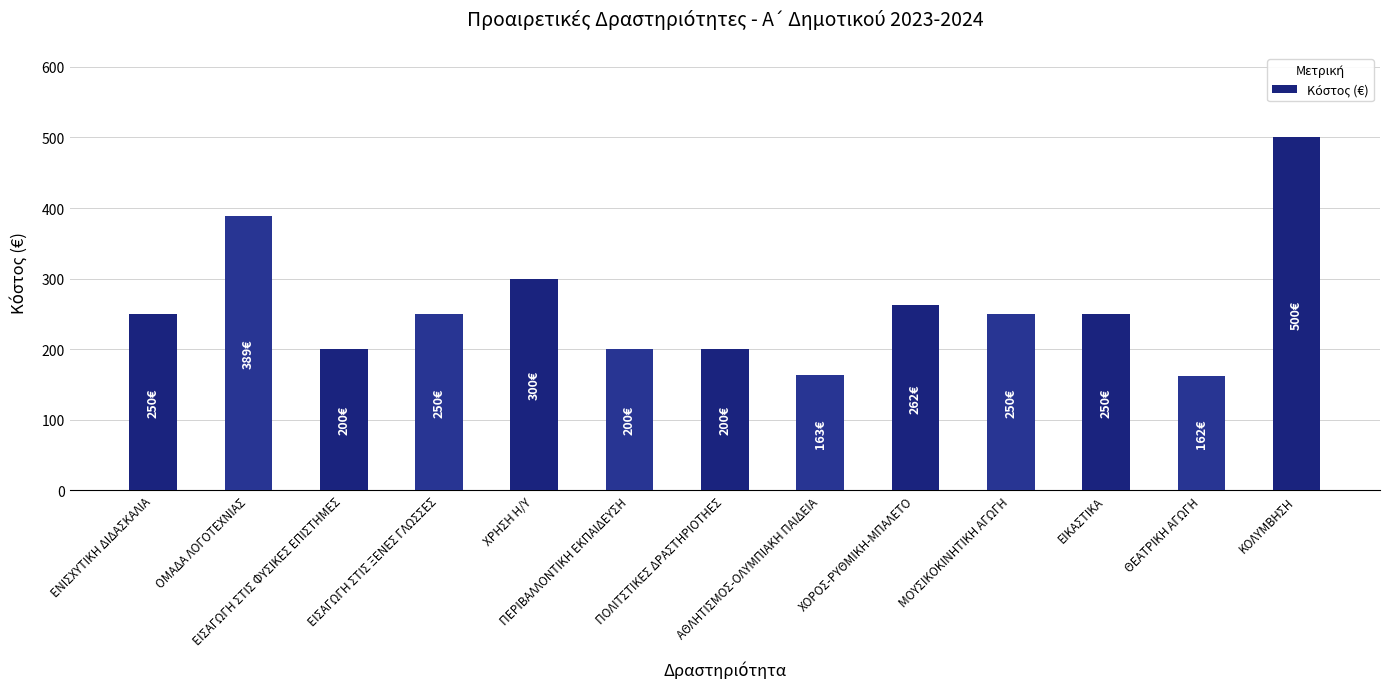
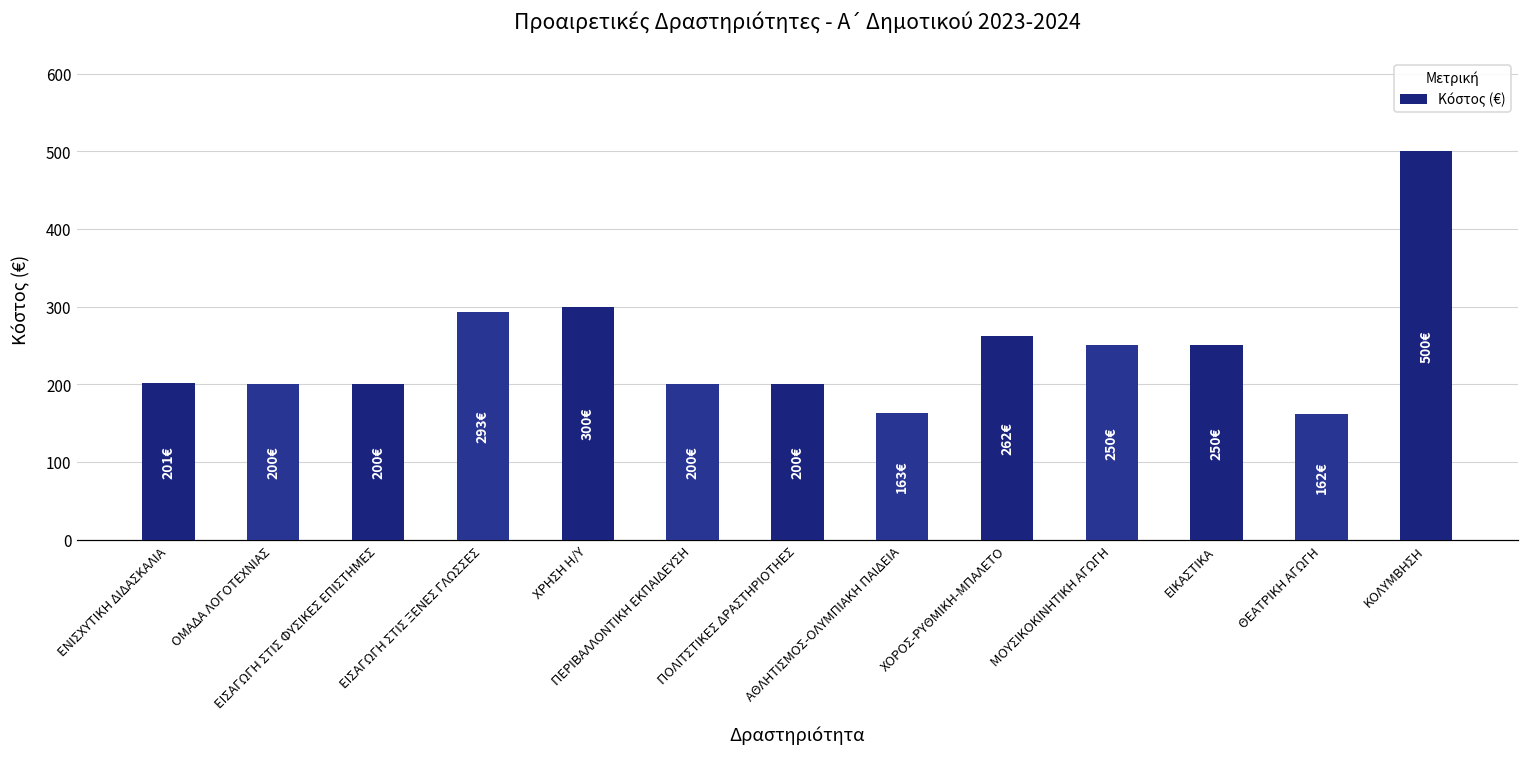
  {
-   "ΕΝΙΣΧΥΤΙΚΗ ΔΙΔΑΣΚΑΛΙΑ": "250€",
-   "ΟΜΑΔΑ ΛΟΓΟΤΕΧΝΙΑΣ": "389€",
+   "ΕΝΙΣΧΥΤΙΚΗ ΔΙΔΑΣΚΑΛΙΑ": "201€",
+   "ΟΜΑΔΑ ΛΟΓΟΤΕΧΝΙΑΣ": "200€",
    "ΕΙΣΑΓΩΓΗ ΣΤΙΣ ΦΥΣΙΚΕΣ ΕΠΙΣΤΗΜΕΣ": "200€",
-   "ΕΙΣΑΓΩΓΗ ΣΤΙΣ ΞΕΝΕΣ ΓΛΩΣΣΕΣ": "250€",
+   "ΕΙΣΑΓΩΓΗ ΣΤΙΣ ΞΕΝΕΣ ΓΛΩΣΣΕΣ": "293€",
    "ΧΡΗΣΗ Η/Υ": "300€",
    "ΠΕΡΙΒΑΛΛΟΝΤΙΚΗ ΕΚΠΑΙΔΕΥΣΗ": "200€",
    "ΠΟΛΙΤΣΤΙΚΕΣ ΔΡΑΣΤΗΡΙΟΤΗΕΣ": "200€",
    "ΑΘΛΗΤΙΣΜΟΣ-ΟΛΥΜΠΙΑΚΗ ΠΑΙΔΕΙΑ": "163€",
    "ΧΟΡΟΣ-ΡΥΘΜΙΚΗ-ΜΠΑΛΕΤΟ": "262€",
    "ΜΟΥΣΙΚΟΚΙΝΗΤΙΚΗ ΑΓΩΓΗ": "250€",
    "ΕΙΚΑΣΤΙΚΑ": "250€",
    "ΘΕΑΤΡΙΚΗ ΑΓΩΓΗ": "162€",
    "ΚΟΛΥΜΒΗΣΗ": "500€"
  }
